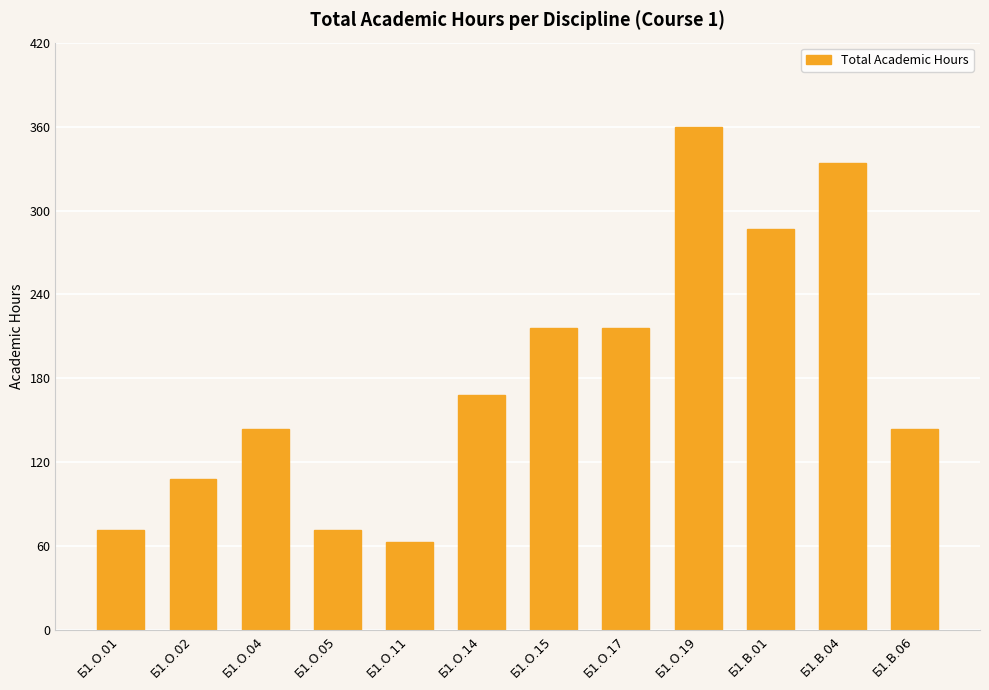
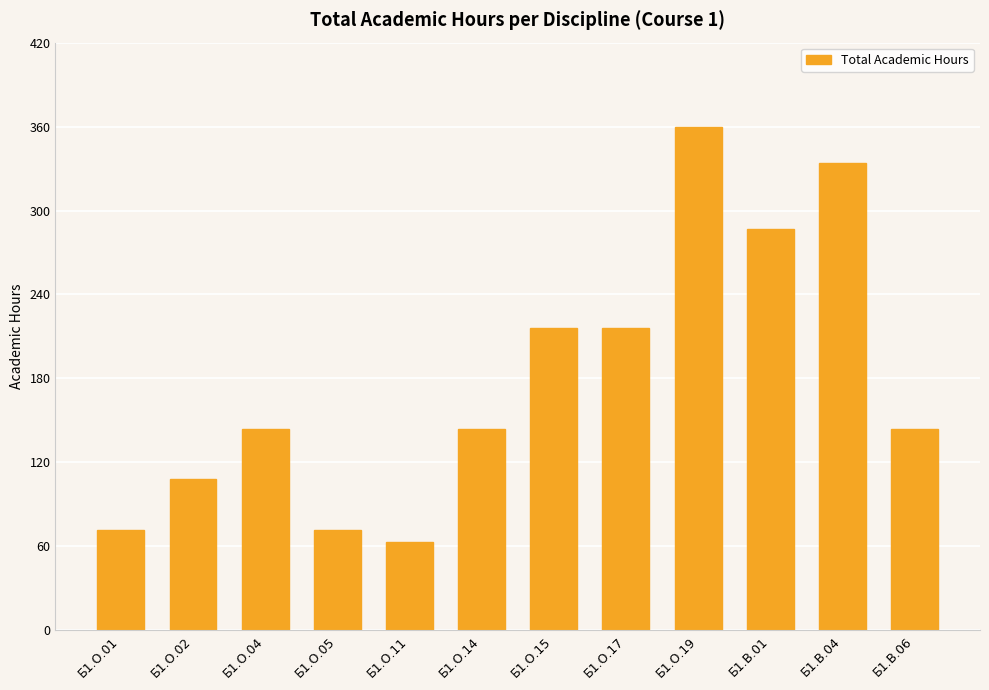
  {
    "Б1.О.01": 72,
    "Б1.О.02": 108,
    "Б1.О.04": 144,
    "Б1.О.05": 72,
    "Б1.О.11": 63,
-   "Б1.О.14": 168,
+   "Б1.О.14": 144,
    "Б1.О.15": 216,
    "Б1.О.17": 216,
    "Б1.О.19": 360,
    "Б1.В.01": 287,
    "Б1.В.04": 334,
    "Б1.В.06": 144
  }
